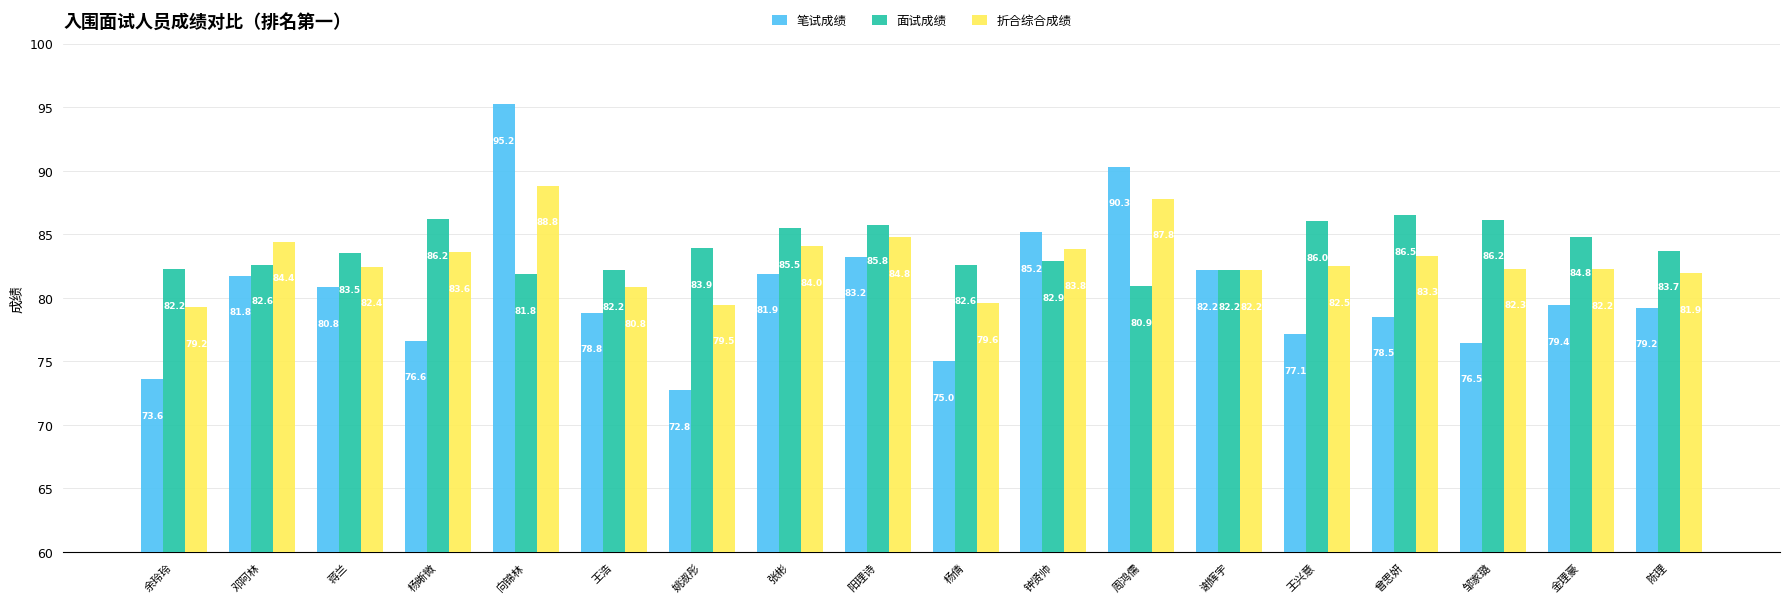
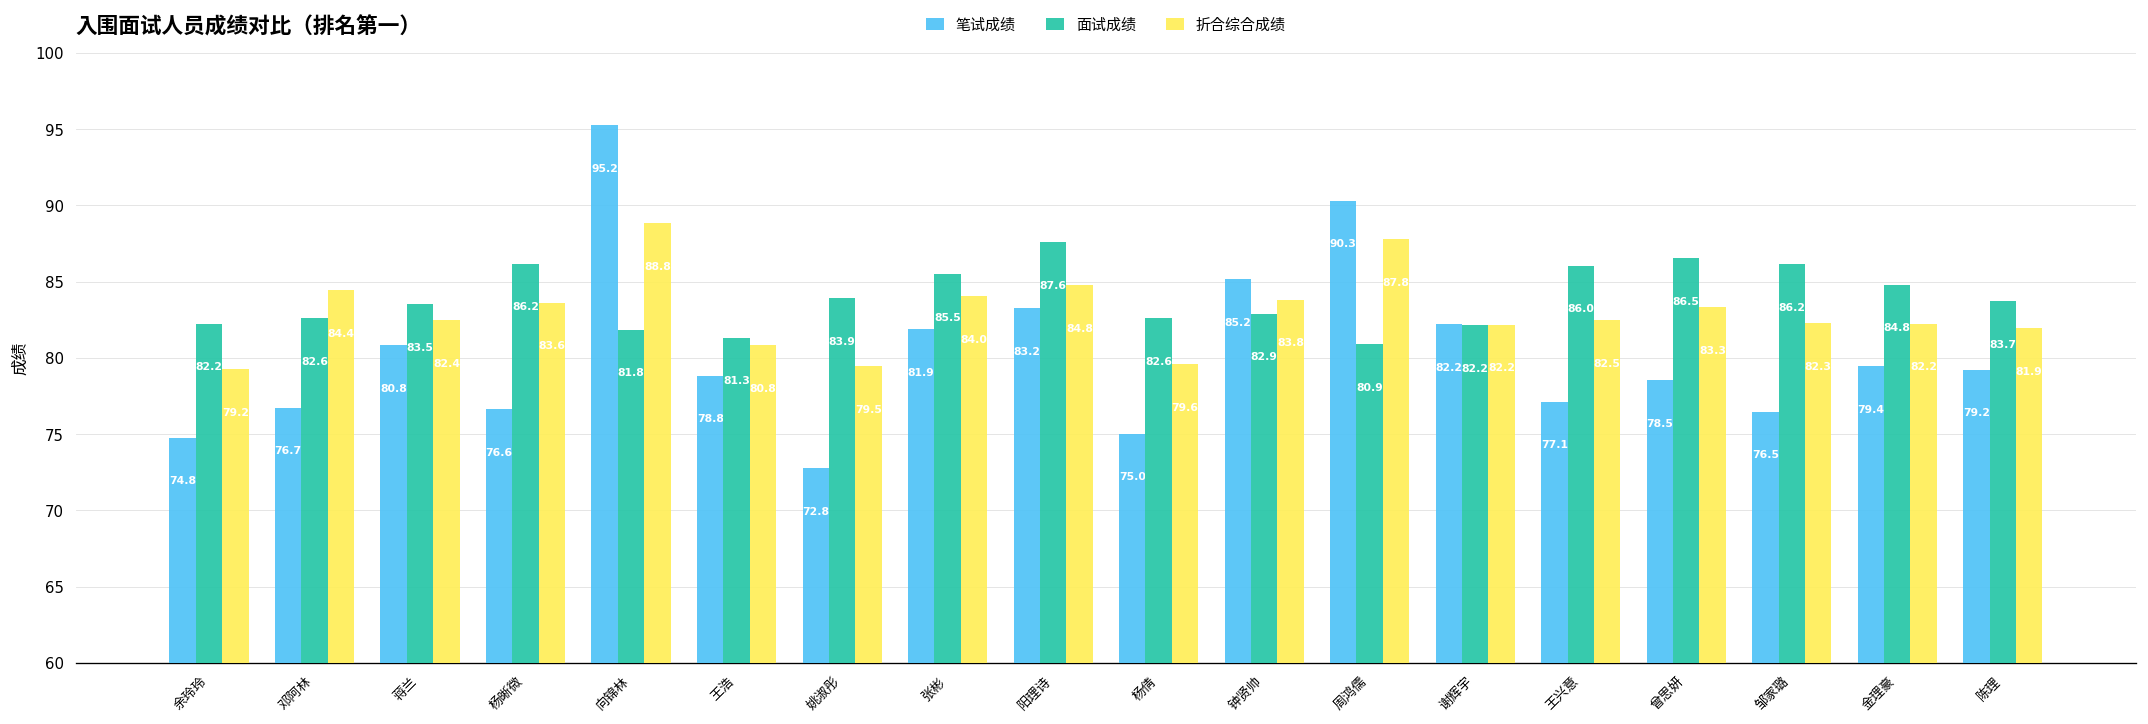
  {
    "笔试成绩": {
-     "余玲玲": 73.6,
-     "邓阿林": 81.8,
+     "余玲玲": 74.8,
+     "邓阿林": 76.7,
      "蒋兰": 80.8,
      "杨晰微": 76.6,
      "向锦林": 95.2,
      "王浩": 78.8,
      "姚淑彤": 72.8,
      "张彬": 81.9,
      "阳理诗": 83.2,
      "杨倩": 75.0,
      "钟贤帅": 85.2,
      "周鸿儒": 90.3,
      "谢辉宇": 82.2,
      "王兴意": 77.1,
      "曾思妍": 78.5,
      "邹家璐": 76.5,
      "金理豪": 79.4,
      "陈理": 79.2
    },
    "面试成绩": {
      "余玲玲": 82.2,
      "邓阿林": 82.6,
      "蒋兰": 83.5,
      "杨晰微": 86.2,
      "向锦林": 81.8,
-     "王浩": 82.2,
+     "王浩": 81.3,
      "姚淑彤": 83.9,
      "张彬": 85.5,
-     "阳理诗": 85.8,
+     "阳理诗": 87.6,
      "杨倩": 82.6,
      "钟贤帅": 82.9,
      "周鸿儒": 80.9,
      "谢辉宇": 82.2,
      "王兴意": 86.0,
      "曾思妍": 86.5,
      "邹家璐": 86.2,
      "金理豪": 84.8,
      "陈理": 83.7
    },
    "折合综合成绩": {
      "余玲玲": 79.2,
      "邓阿林": 84.4,
      "蒋兰": 82.4,
      "杨晰微": 83.6,
      "向锦林": 88.8,
      "王浩": 80.8,
      "姚淑彤": 79.5,
      "张彬": 84.0,
      "阳理诗": 84.8,
      "杨倩": 79.6,
      "钟贤帅": 83.8,
      "周鸿儒": 87.8,
      "谢辉宇": 82.2,
      "王兴意": 82.5,
      "曾思妍": 83.3,
      "邹家璐": 82.3,
      "金理豪": 82.2,
      "陈理": 81.9
    }
  }
